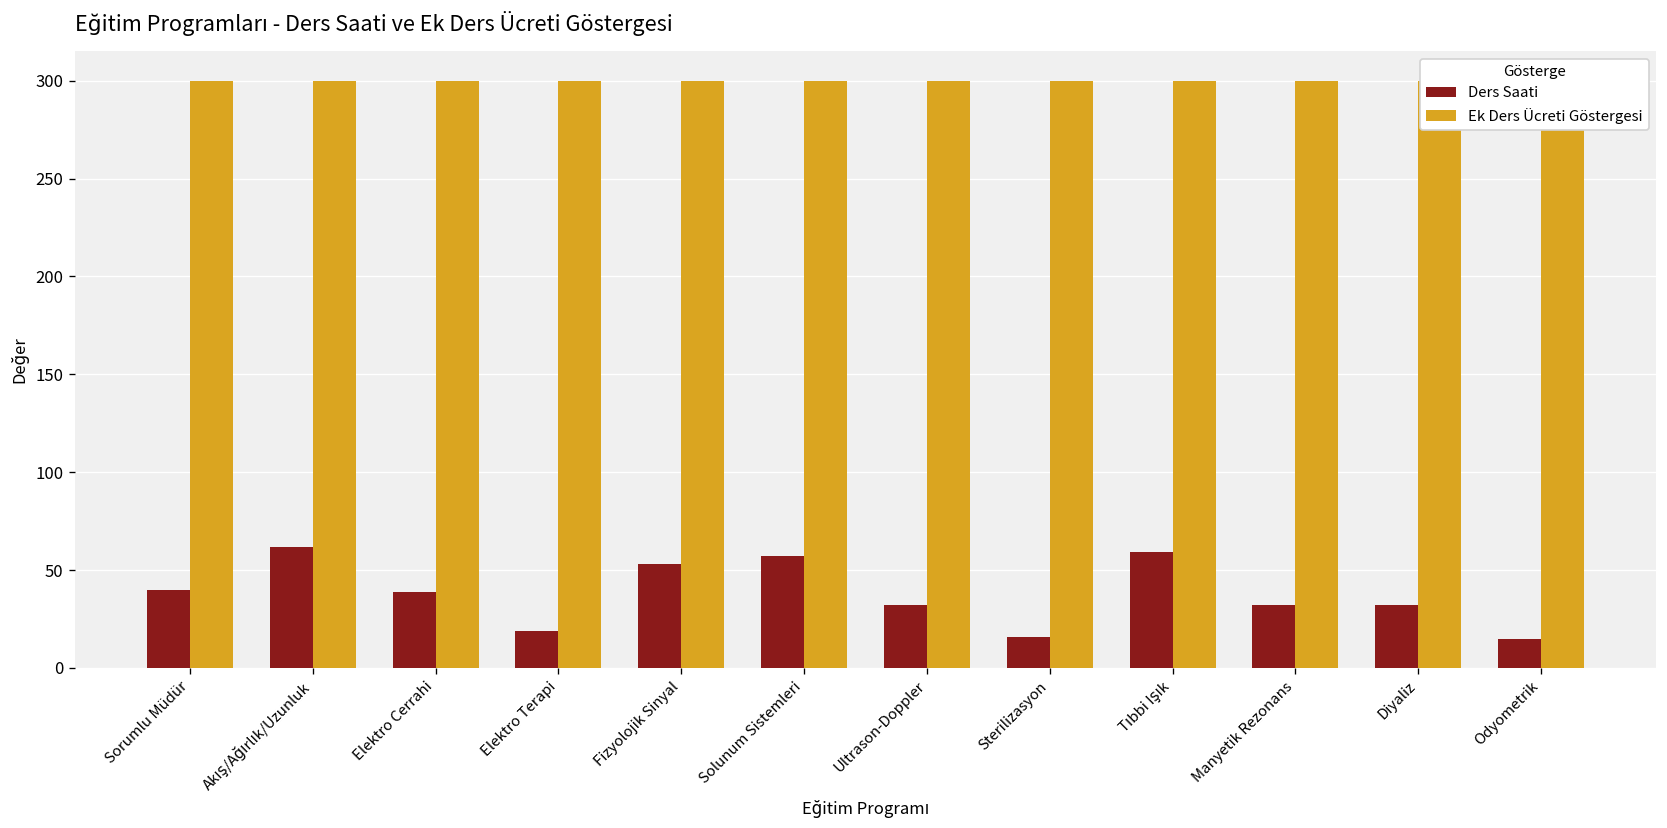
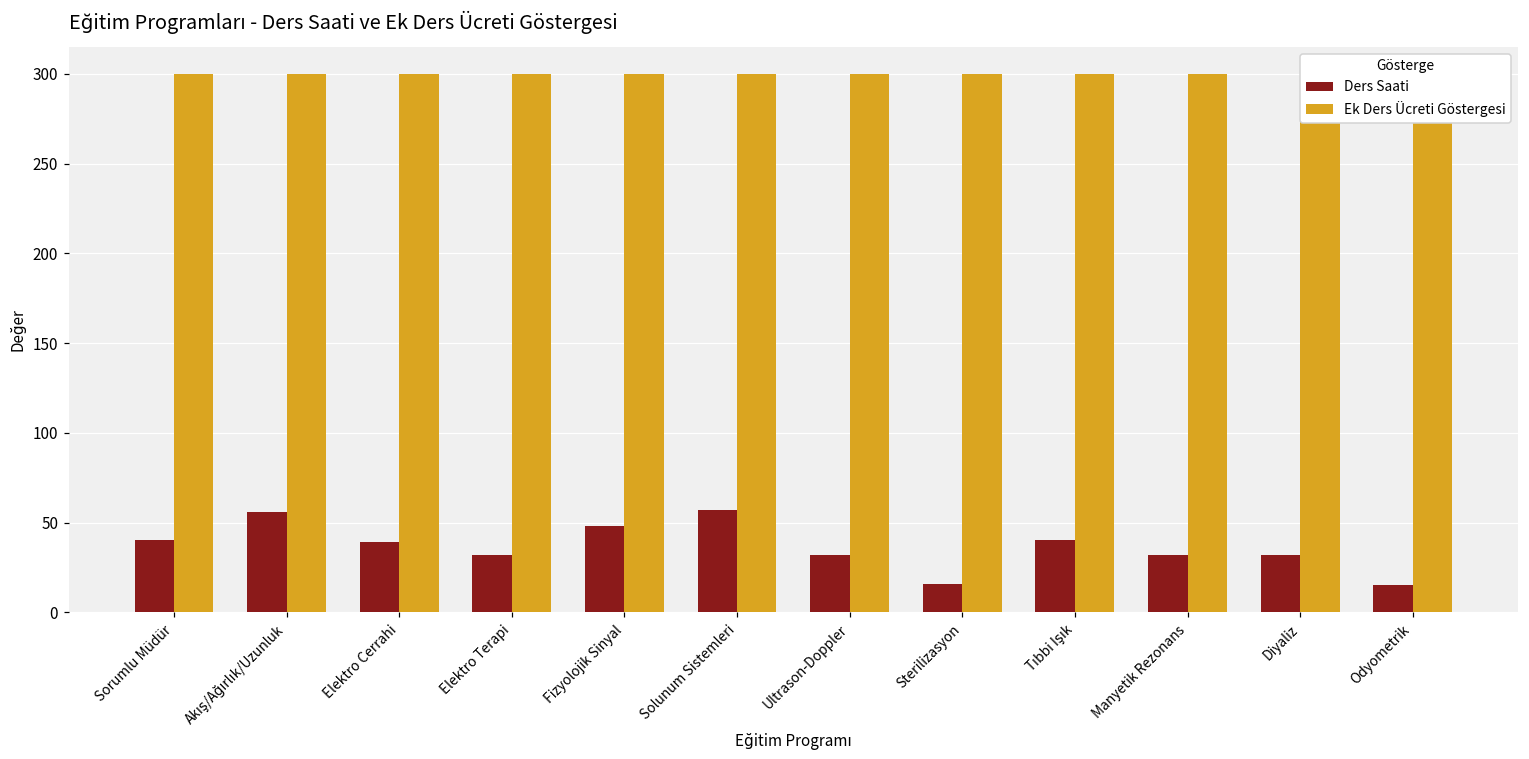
  {
    "Ders Saati": {
      "Sorumlu Müdür": 40,
-     "Akış/Ağırlık/Uzunluk": 62,
+     "Akış/Ağırlık/Uzunluk": 56,
      "Elektro Cerrahi": 39,
-     "Elektro Terapi": 19,
-     "Fizyolojik Sinyal": 53,
+     "Elektro Terapi": 32,
+     "Fizyolojik Sinyal": 48,
      "Solunum Sistemleri": 57,
      "Ultrason-Doppler": 32,
      "Sterilizasyon": 16,
-     "Tıbbi Işık": 59,
+     "Tıbbi Işık": 40,
      "Manyetik Rezonans": 32,
      "Diyaliz": 32,
      "Odyometrik": 15
    },
    "Ek Ders Ücreti Göstergesi": {
      "Sorumlu Müdür": 300,
      "Akış/Ağırlık/Uzunluk": 300,
      "Elektro Cerrahi": 300,
      "Elektro Terapi": 300,
      "Fizyolojik Sinyal": 300,
      "Solunum Sistemleri": 300,
      "Ultrason-Doppler": 300,
      "Sterilizasyon": 300,
      "Tıbbi Işık": 300,
      "Manyetik Rezonans": 300
    }
  }
